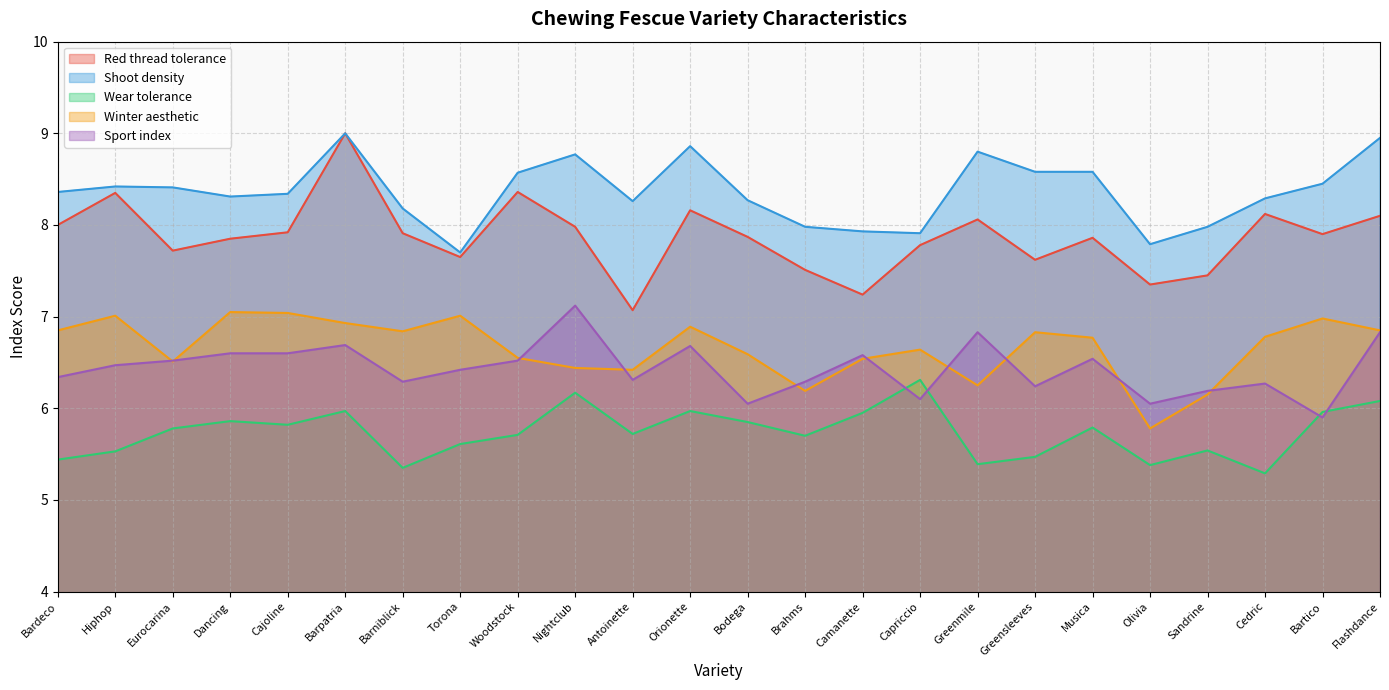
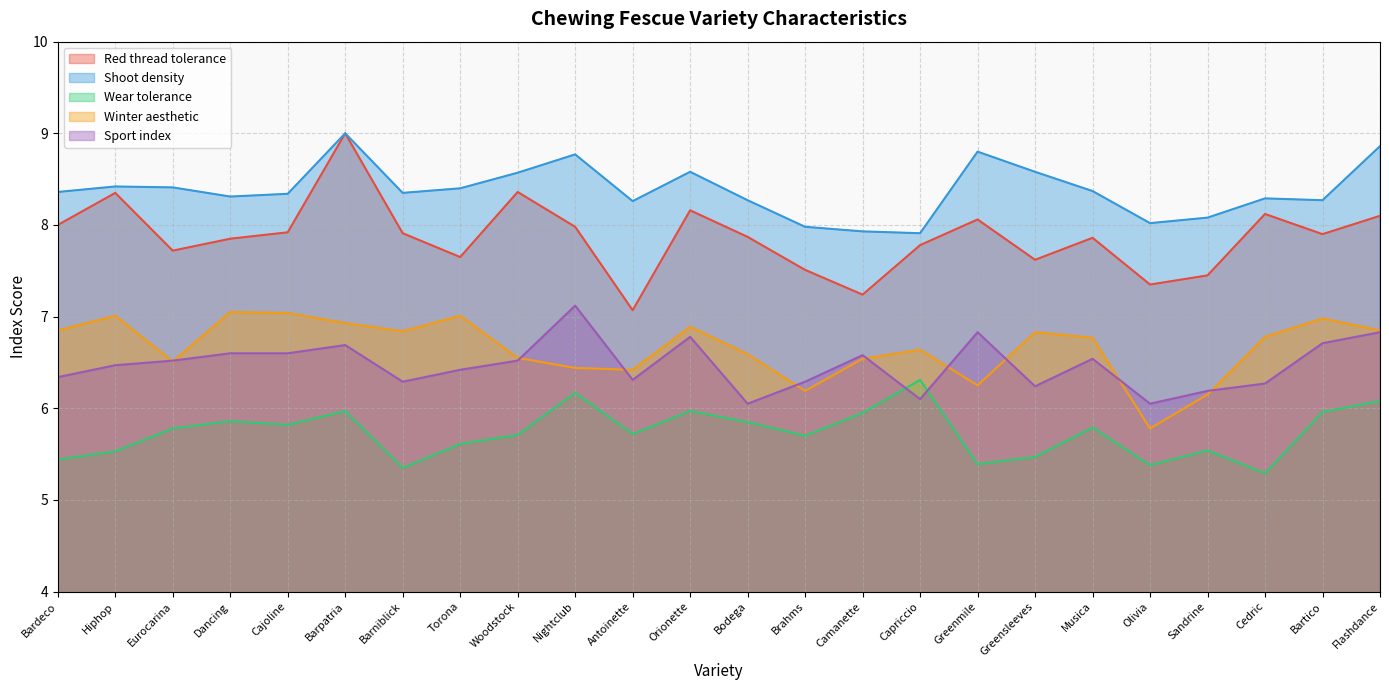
  {
    "Shoot density": {
      "Bardeco": 8.4,
      "Hiphop": 8.4,
      "Eurocarina": 8.4,
      "Dancing": 8.3,
      "Cajoline": 8.3,
-     "Barniblick": 8.2,
-     "Torona": 7.7,
+     "Barniblick": 8.4,
+     "Torona": 8.4,
      "Woodstock": 8.6,
      "Nightclub": 8.8,
      "Antoinette": 8.3,
-     "Orionette": 8.9,
+     "Orionette": 8.6,
      "Bodega": 8.3,
      "Brahms": 8.0,
      "Camanette": 7.9,
      "Capriccio": 7.9,
      "Greenmile": 8.8,
      "Greensleeves": 8.6,
-     "Musica": 8.6,
-     "Olivia": 7.8,
-     "Sandrine": 8.0,
+     "Musica": 8.4,
+     "Olivia": 8.0,
+     "Sandrine": 8.1,
      "Cedric": 8.3,
-     "Bartico": 8.5,
-     "Flashdance": 9.0
+     "Bartico": 8.3,
+     "Flashdance": 8.9
    },
    "Wear tolerance": {
      "Bardeco": 5.4,
      "Hiphop": 5.5,
      "Eurocarina": 5.8,
      "Dancing": 5.9,
      "Cajoline": 5.8,
      "Barpatria": 6.0,
      "Barniblick": 5.4,
      "Torona": 5.6,
      "Woodstock": 5.7,
      "Nightclub": 6.2,
      "Antoinette": 5.7,
      "Orionette": 6.0,
      "Bodega": 5.9,
      "Brahms": 5.7,
      "Camanette": 6.0,
      "Capriccio": 6.3,
      "Greenmile": 5.4,
      "Greensleeves": 5.5,
      "Musica": 5.8,
      "Olivia": 5.4,
      "Sandrine": 5.5,
      "Cedric": 5.3,
      "Bartico": 6.0,
      "Flashdance": 6.1
    },
    "Sport index": {
      "Bardeco": 6.3,
      "Hiphop": 6.5,
      "Dancing": 6.6,
      "Cajoline": 6.6,
      "Barpatria": 6.7,
      "Barniblick": 6.3,
      "Torona": 6.4,
      "Woodstock": 6.5,
      "Nightclub": 7.1,
      "Antoinette": 6.3,
-     "Orionette": 6.7,
+     "Orionette": 6.8,
      "Bodega": 6.1,
      "Brahms": 6.3,
      "Camanette": 6.6,
      "Capriccio": 6.1,
      "Greenmile": 6.8,
      "Greensleeves": 6.2,
      "Musica": 6.5,
      "Olivia": 6.1,
      "Sandrine": 6.2,
      "Cedric": 6.3,
-     "Bartico": 5.9
+     "Bartico": 6.7
    }
  }
